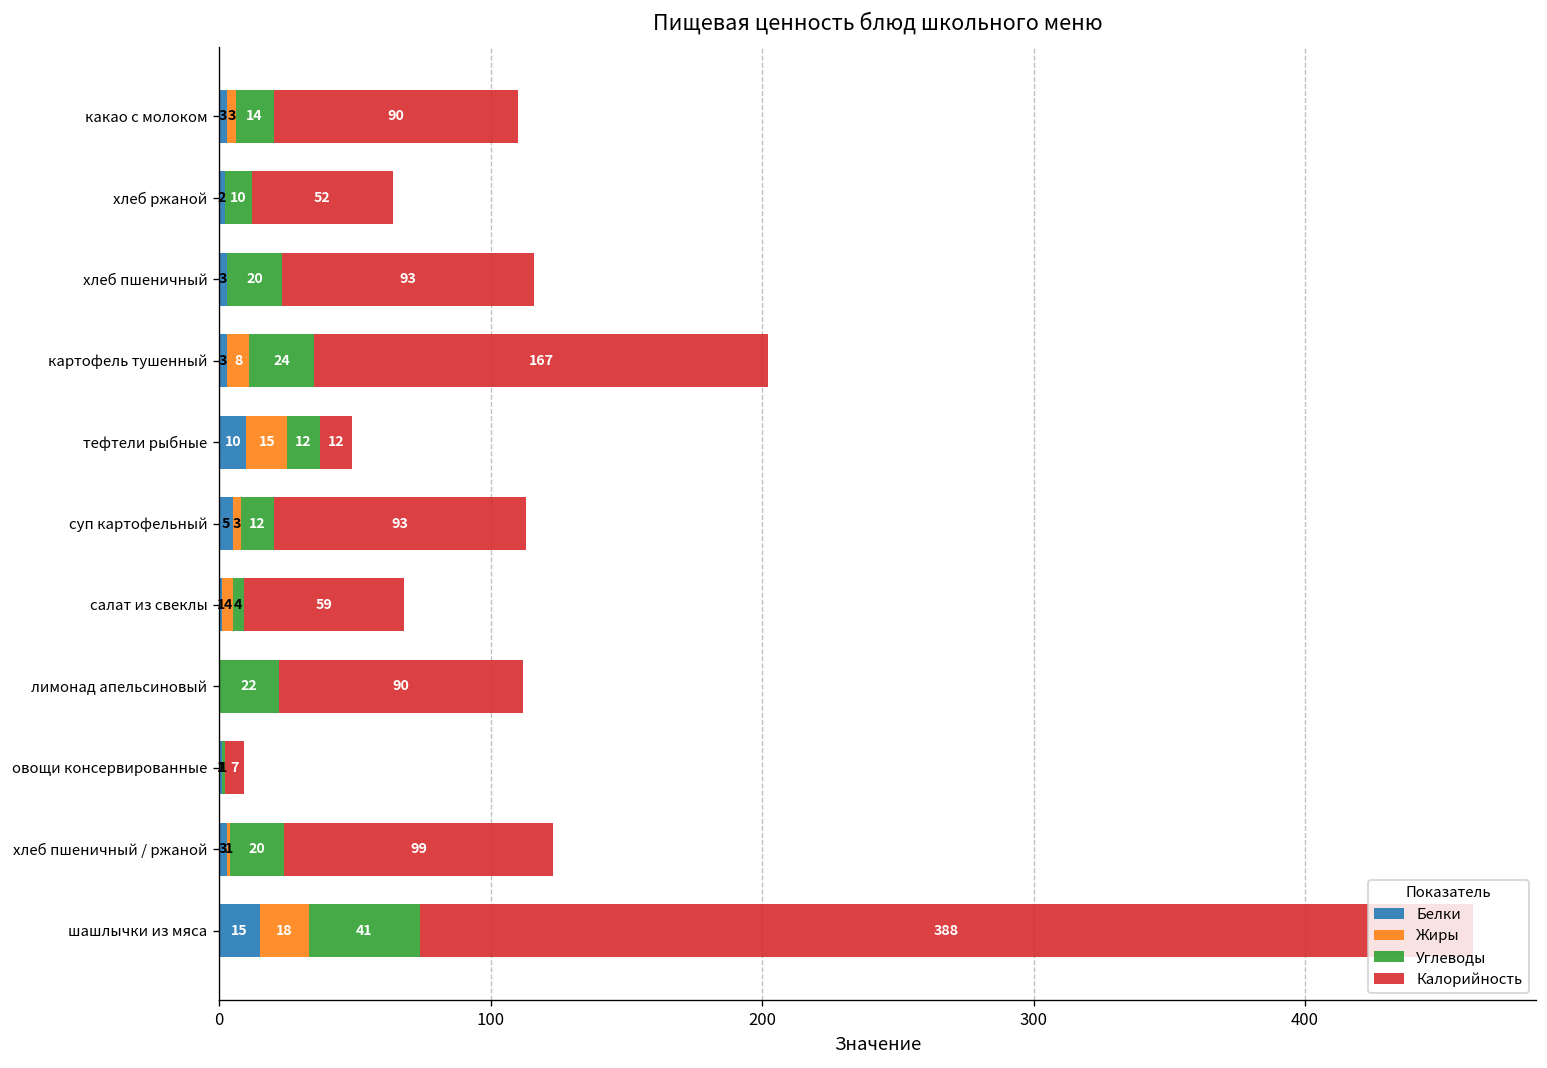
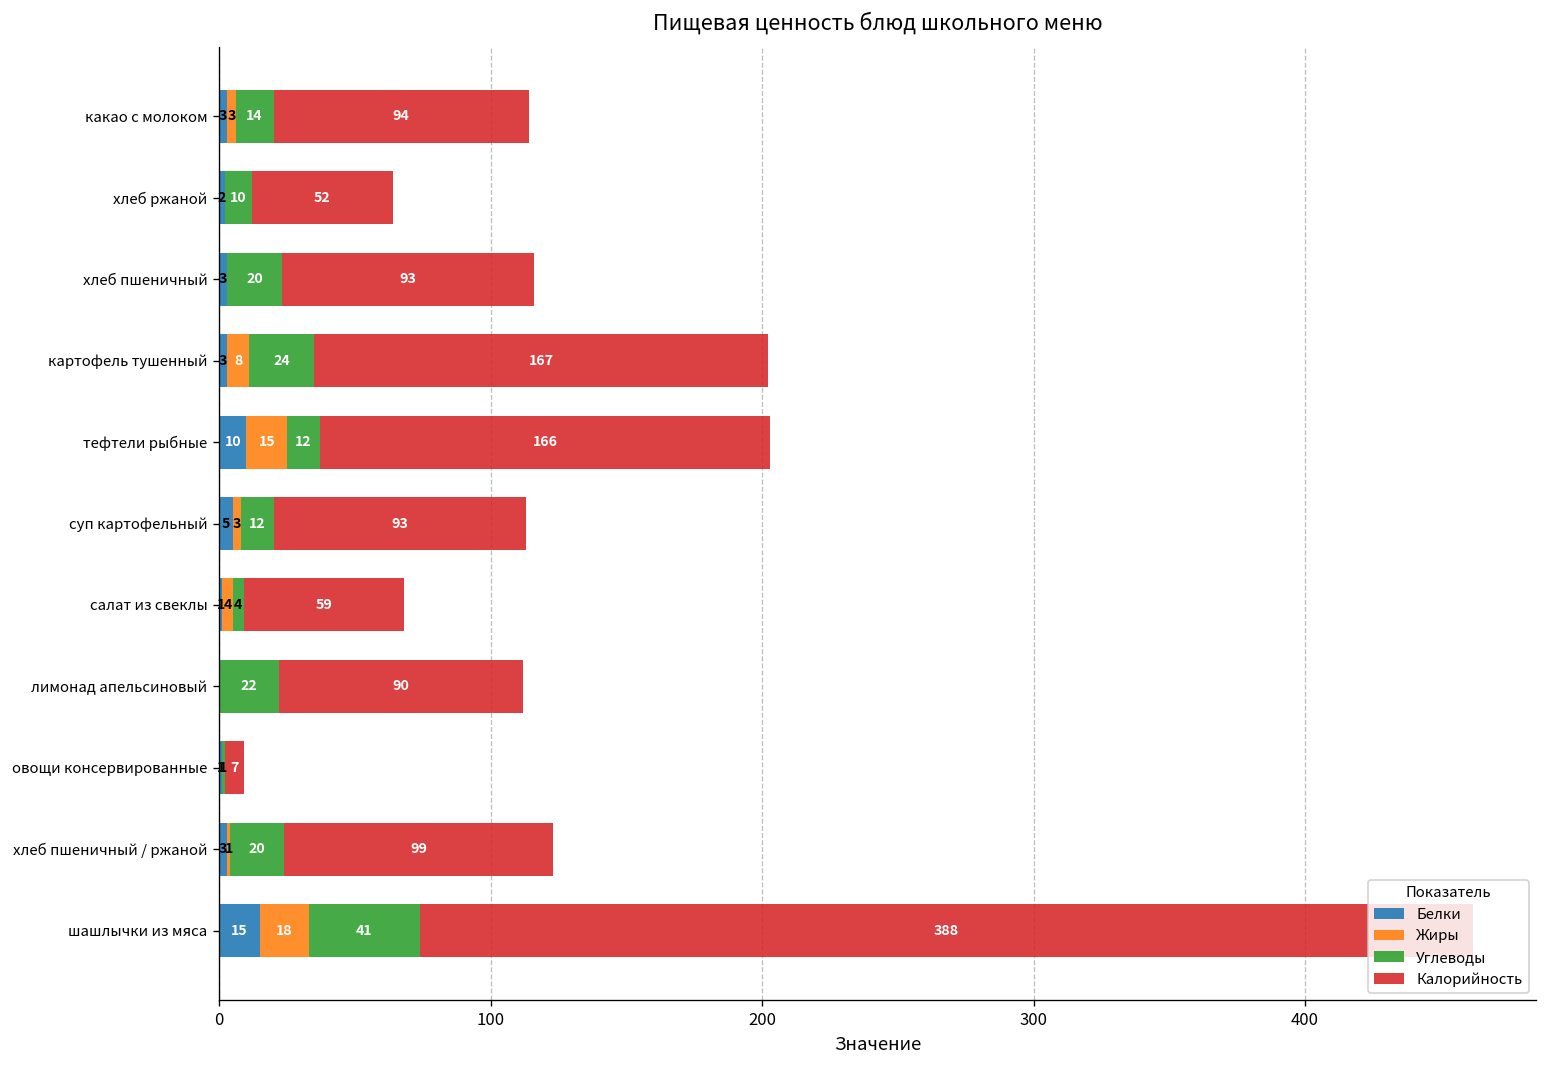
  {
    "Белки": {
      "какао с молоком": 3,
      "хлеб ржаной": 2,
      "хлеб пшеничный": 3,
      "картофель тушенный": 3,
      "тефтели рыбные": 10,
      "суп картофельный": 5,
      "шашлычки из мяса": 15
    },
    "Жиры": {
      "какао с молоком": 3,
      "картофель тушенный": 8,
      "тефтели рыбные": 15,
      "суп картофельный": 3,
      "шашлычки из мяса": 18
    },
    "Углеводы": {
      "какао с молоком": 14,
      "хлеб ржаной": 10,
      "хлеб пшеничный": 20,
      "картофель тушенный": 24,
      "тефтели рыбные": 12,
      "суп картофельный": 12,
      "салат из свеклы": 4,
      "лимонад апельсиновый": 22,
      "хлеб пшеничный / ржаной": 20,
      "шашлычки из мяса": 41
    },
    "Калорийность": {
-     "какао с молоком": 90,
+     "какао с молоком": 94,
      "хлеб ржаной": 52,
      "хлеб пшеничный": 93,
      "картофель тушенный": 167,
-     "тефтели рыбные": 12,
+     "тефтели рыбные": 166,
      "суп картофельный": 93,
      "салат из свеклы": 59,
      "лимонад апельсиновый": 90,
      "овощи консервированные": 7,
      "хлеб пшеничный / ржаной": 99
    }
  }
